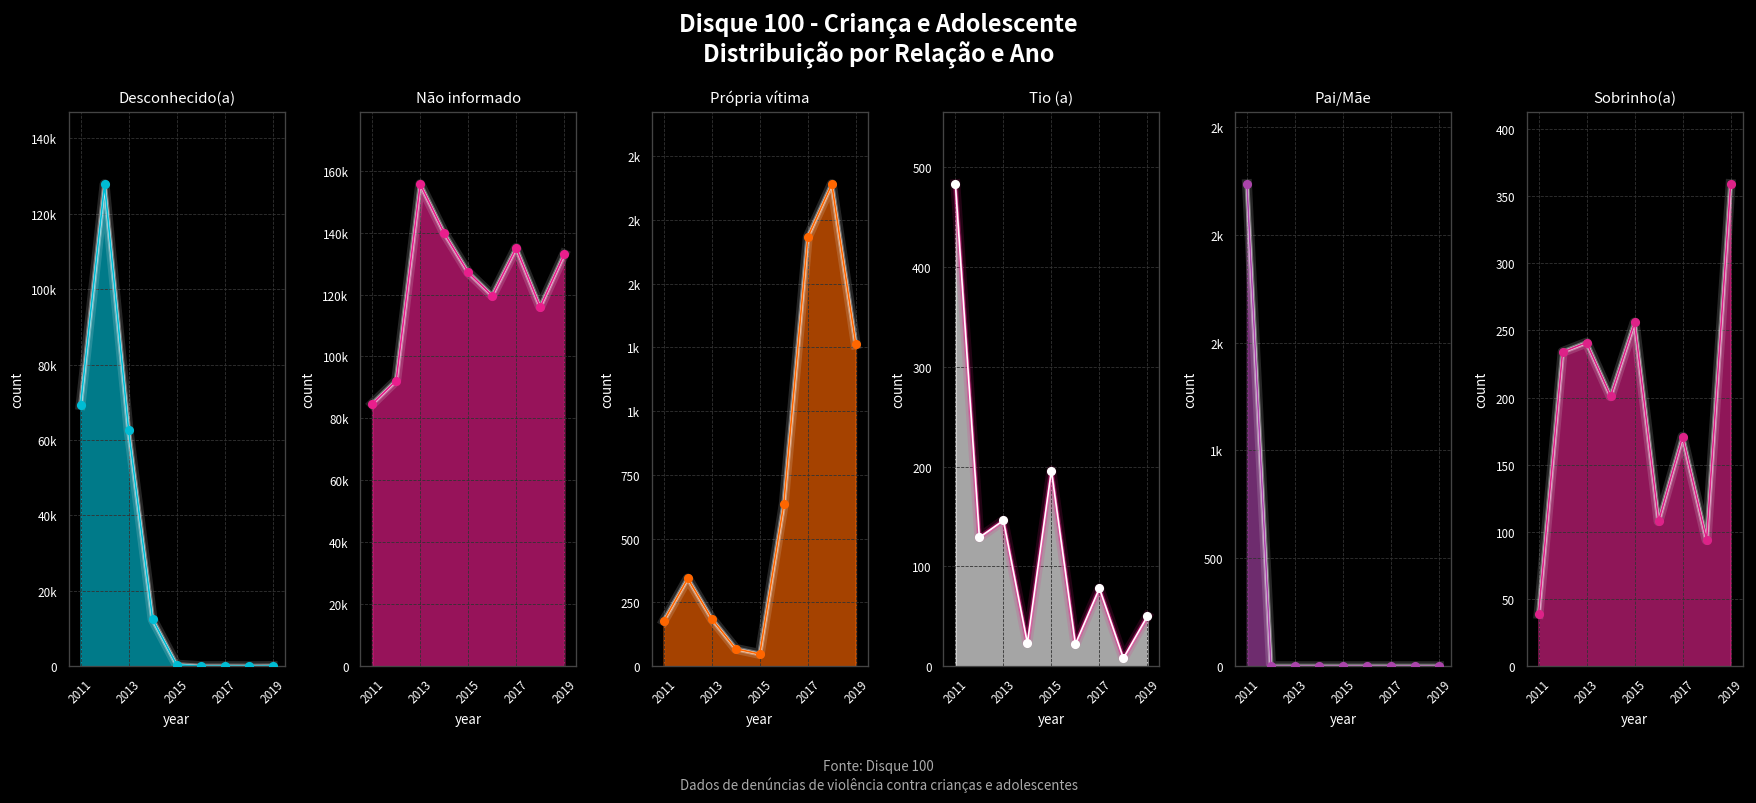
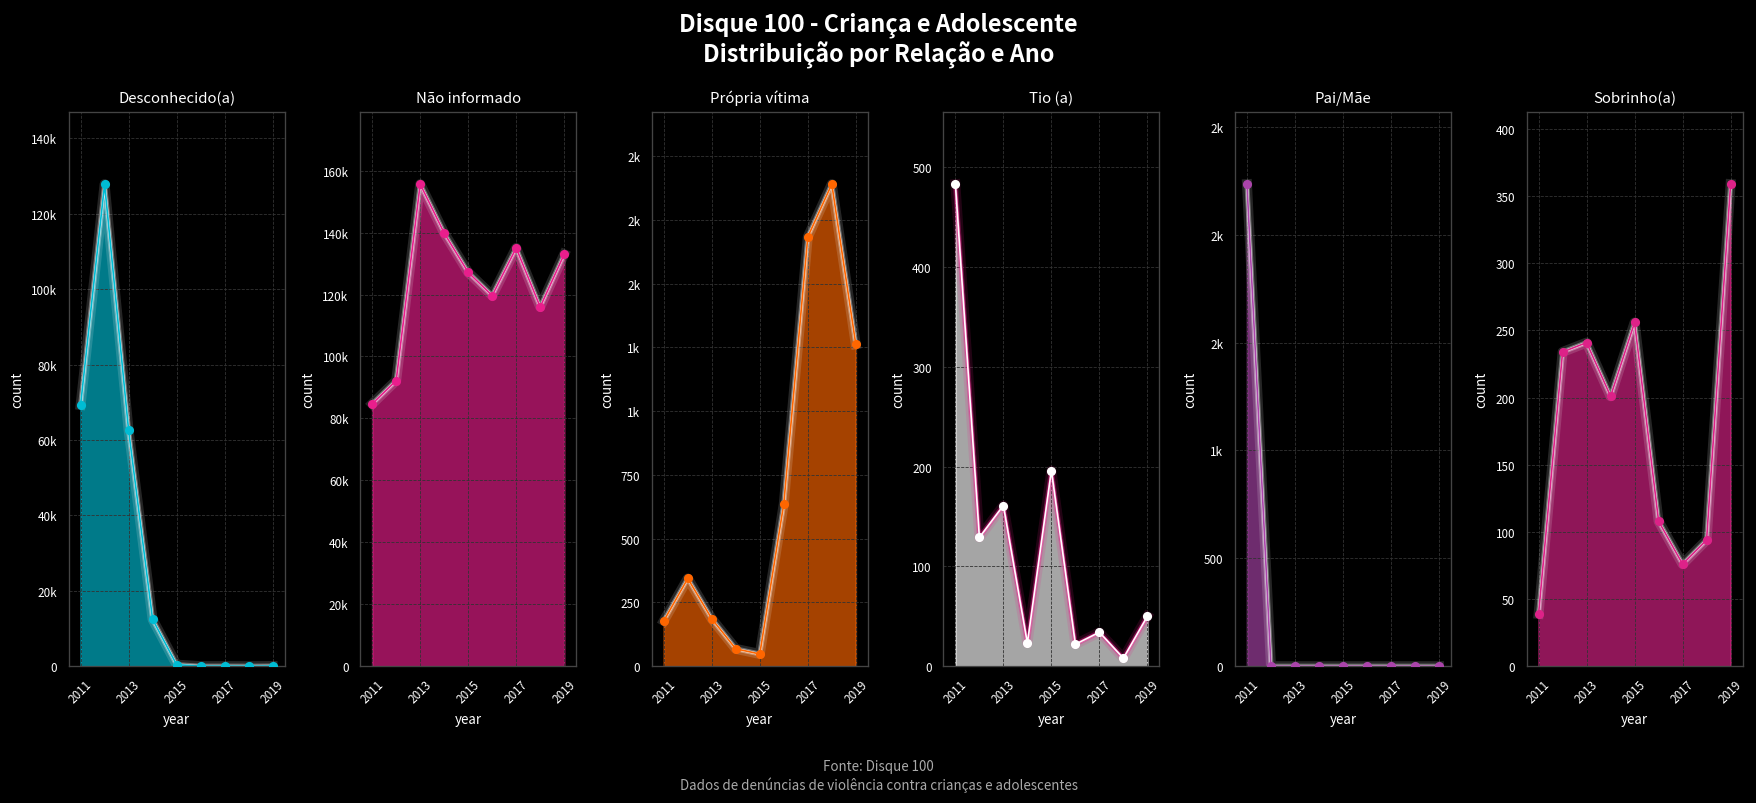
  {
    "Desconhecido(a)": {
      "2011": 69000,
      "2013": 63000,
      "2015": 0,
      "2017": 0,
      "2019": 0
    },
    "Não informado": {
      "2011": 85000,
      "2013": 156000,
      "2015": 127000,
      "2017": 135000,
      "2019": 133000
    },
    "Tio (a)": {
      "2011": 480,
-     "2013": 150,
+     "2013": 160,
      "2015": 200,
-     "2017": 80,
+     "2017": 30,
      "2019": 50
    },
    "Sobrinho(a)": {
      "2011": 39,
      "2013": 241,
      "2015": 256,
-     "2017": 171,
+     "2017": 76,
      "2019": 359
    }
  }
